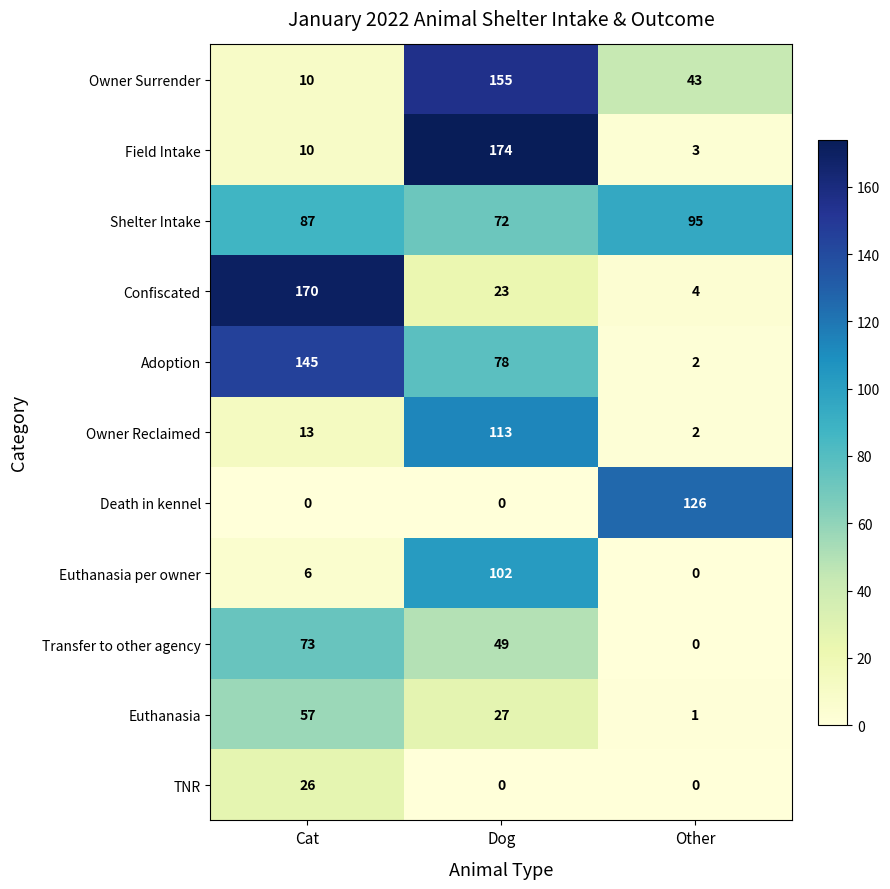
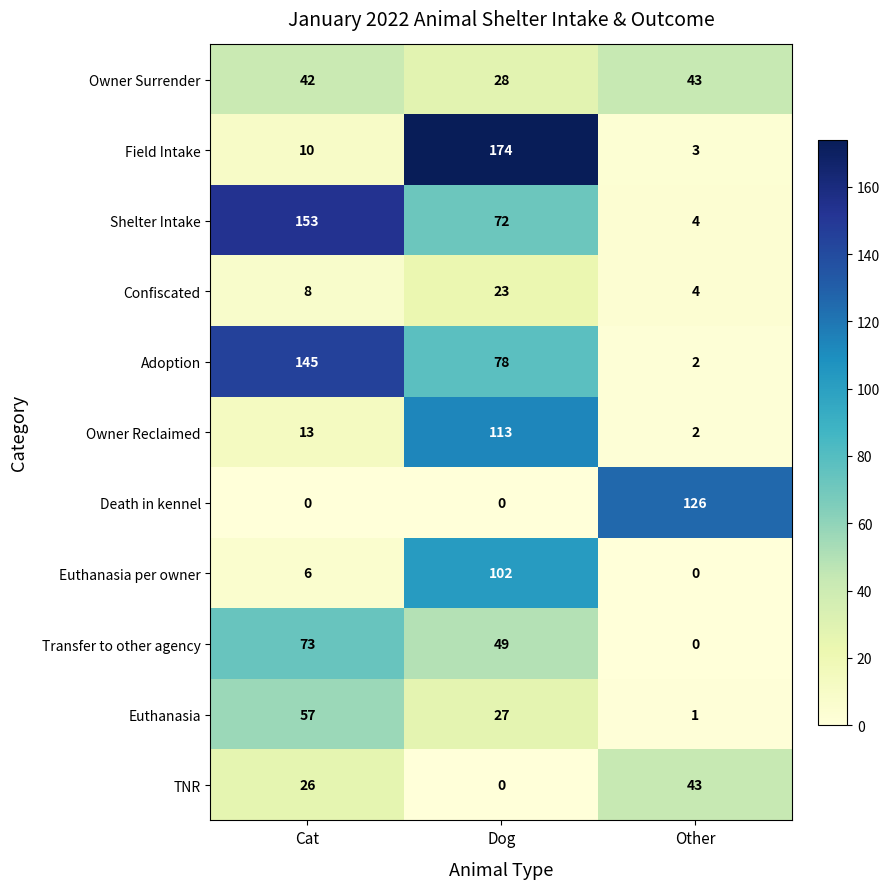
  {
    "Owner Surrender": {
-     "Cat": 10,
-     "Dog": 155,
+     "Cat": 42,
+     "Dog": 28,
      "Other": 43
    },
    "Field Intake": {
      "Cat": 10,
      "Dog": 174,
      "Other": 3
    },
    "Shelter Intake": {
-     "Cat": 87,
+     "Cat": 153,
      "Dog": 72,
-     "Other": 95
+     "Other": 4
    },
    "Confiscated": {
-     "Cat": 170,
+     "Cat": 8,
      "Dog": 23,
      "Other": 4
    },
    "Adoption": {
      "Cat": 145,
      "Dog": 78,
      "Other": 2
    },
    "Owner Reclaimed": {
      "Cat": 13,
      "Dog": 113,
      "Other": 2
    },
    "Death in kennel": {
      "Cat": 0,
      "Dog": 0,
      "Other": 126
    },
    "Euthanasia per owner": {
      "Cat": 6,
      "Dog": 102,
      "Other": 0
    },
    "Transfer to other agency": {
      "Cat": 73,
      "Dog": 49,
      "Other": 0
    },
    "Euthanasia": {
      "Cat": 57,
      "Dog": 27,
      "Other": 1
    },
    "TNR": {
      "Cat": 26,
      "Dog": 0,
-     "Other": 0
+     "Other": 43
    }
  }
